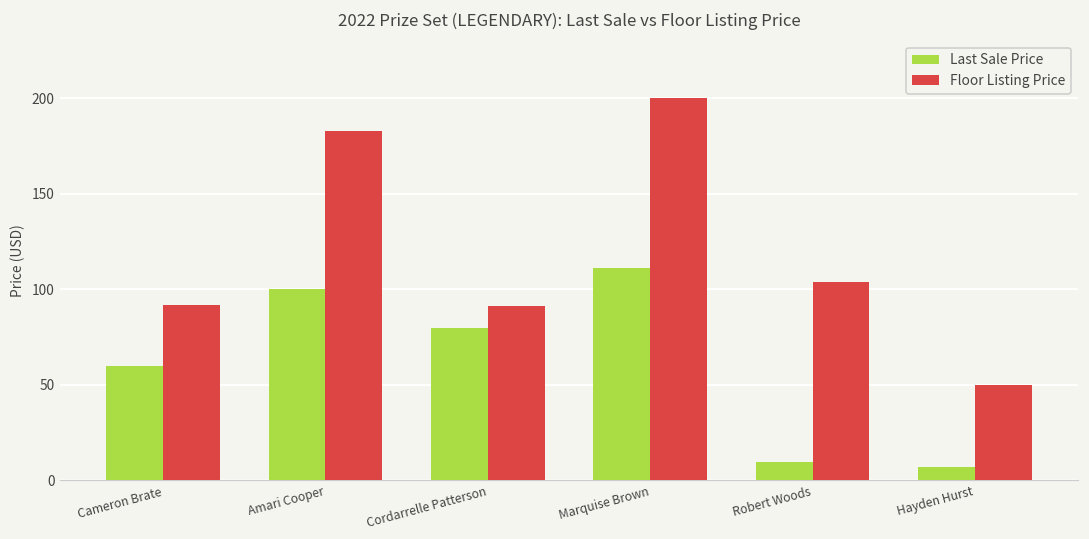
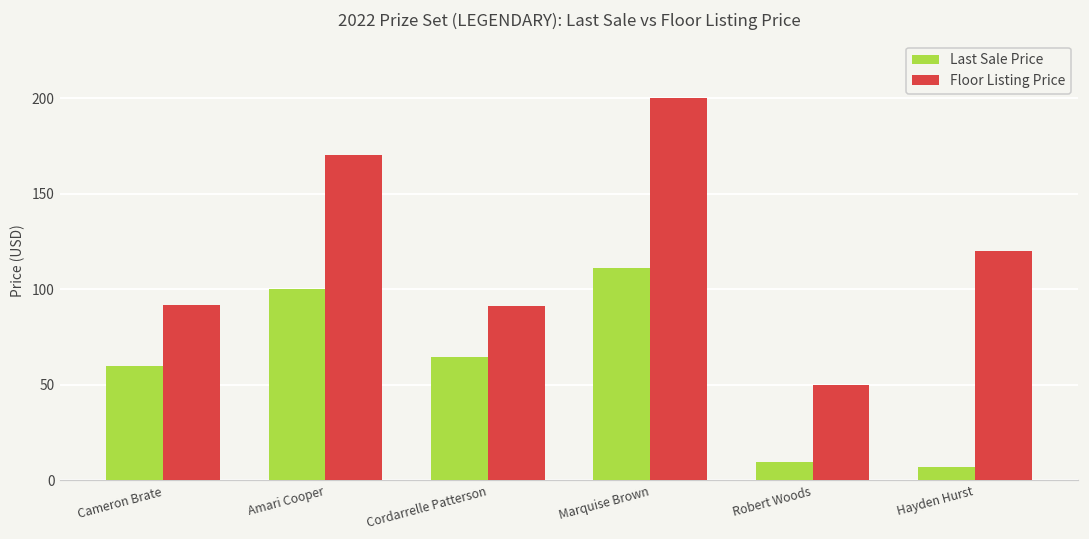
  {
    "Last Sale Price": {
      "Cameron Brate": 60,
      "Amari Cooper": 100,
-     "Cordarrelle Patterson": 80,
+     "Cordarrelle Patterson": 65,
      "Marquise Brown": 111,
      "Robert Woods": 10,
      "Hayden Hurst": 7
    },
    "Floor Listing Price": {
      "Cameron Brate": 92,
-     "Amari Cooper": 183,
+     "Amari Cooper": 170,
      "Cordarrelle Patterson": 91,
      "Marquise Brown": 200,
-     "Robert Woods": 104,
-     "Hayden Hurst": 50
+     "Robert Woods": 50,
+     "Hayden Hurst": 120
    }
  }
